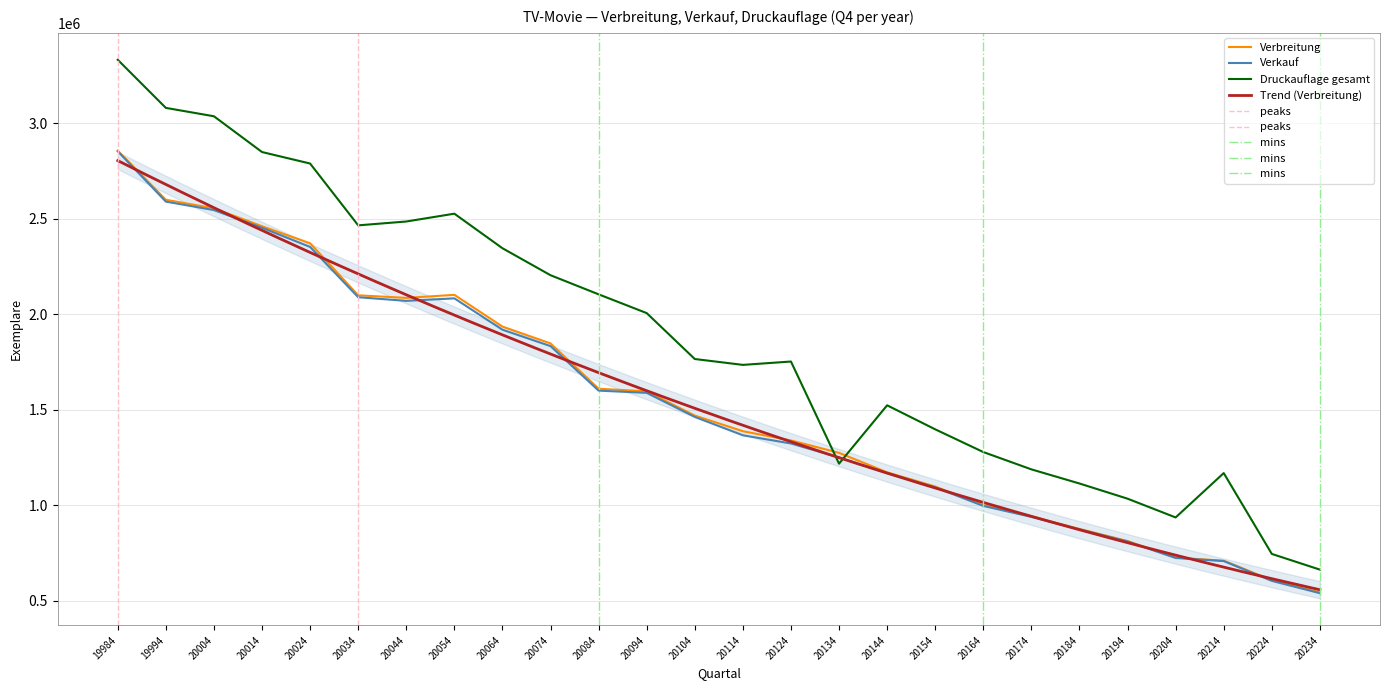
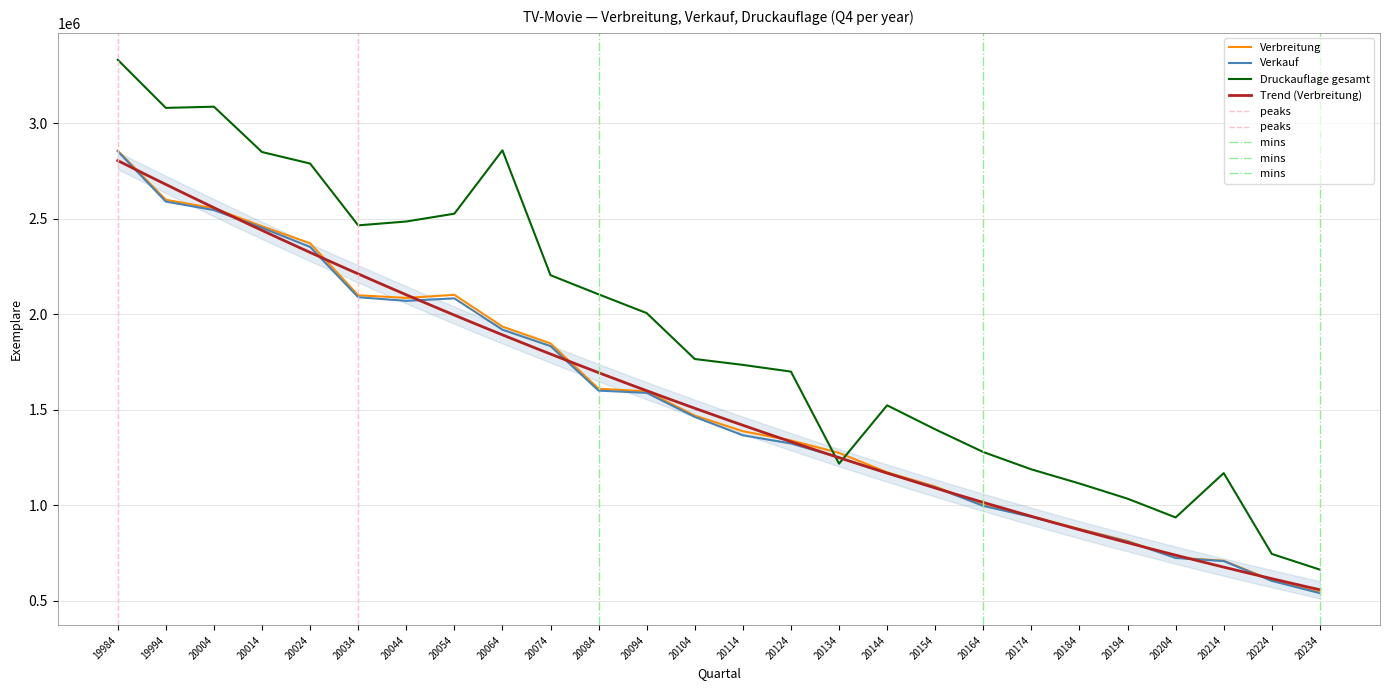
  {
    "Verbreitung": {
      "20044": 2080000,
      "20054": 2100000,
      "20074": 1850000,
      "20114": 1390000,
      "20134": 1270000
    },
    "Druckauflage gesamt": {
      "19984": 3330000,
      "19994": 3080000,
-     "20004": 3040000,
+     "20004": 3090000,
      "20014": 2850000,
      "20024": 2790000,
      "20034": 2460000,
      "20044": 2480000,
      "20054": 2530000,
-     "20064": 2340000,
+     "20064": 2860000,
      "20074": 2200000,
      "20084": 2100000,
      "20094": 2010000,
      "20104": 1760000,
      "20114": 1730000,
-     "20124": 1750000,
+     "20124": 1700000,
      "20134": 1220000,
      "20144": 1520000,
      "20154": 1400000,
      "20164": 1280000,
      "20174": 1190000,
      "20184": 1110000,
      "20194": 1030000,
      "20204": 940000,
      "20214": 1170000,
      "20224": 740000,
      "20234": 660000
    },
    "Trend (Verbreitung)": {
      "19984": 2800000,
      "20234": 560000
    }
  }
